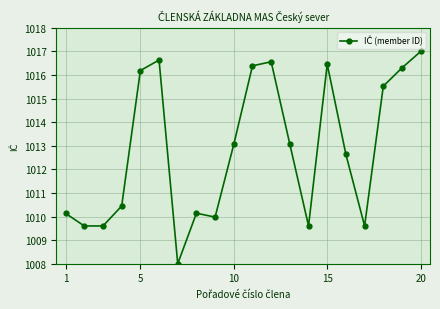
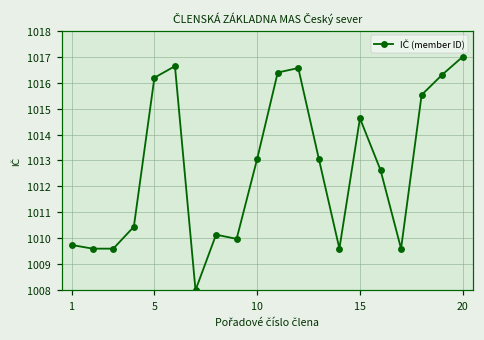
  {
-   "1": 1010.1,
+   "1": 1009.7,
    "5": 1016.2,
    "10": 1013.1,
-   "15": 1016.5,
+   "15": 1014.6,
    "20": 1017.0
  }
